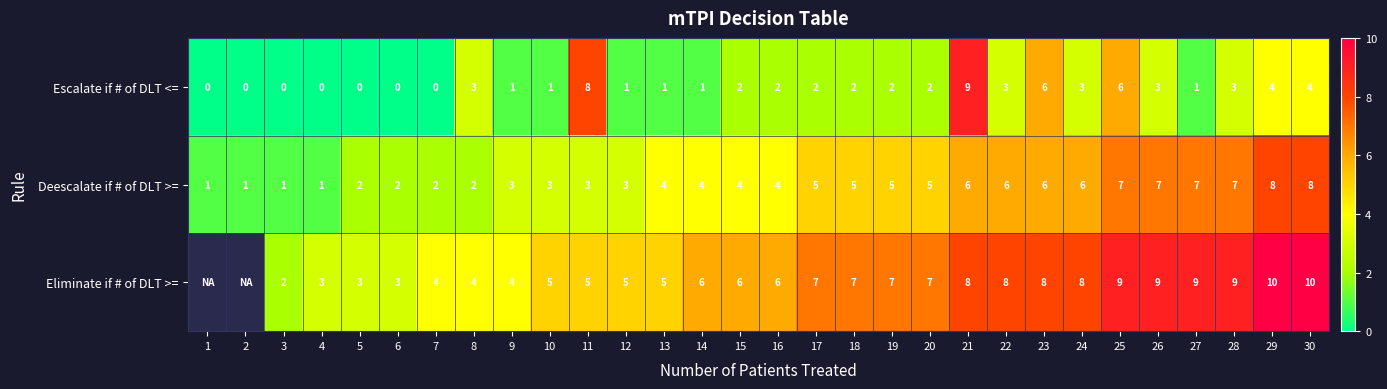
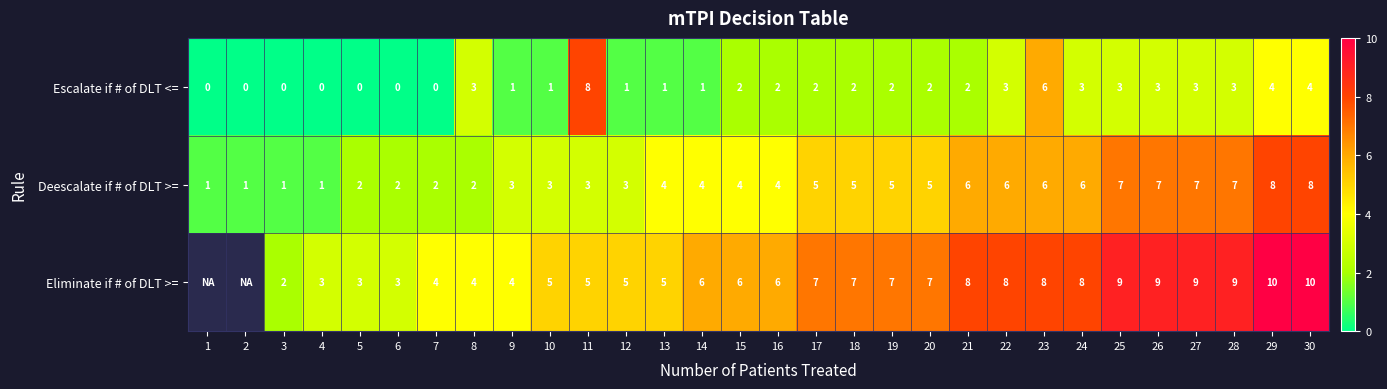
  {
    "Escalate if # of DLT <=": {
      "1": 0,
      "2": 0,
      "3": 0,
      "4": 0,
      "5": 0,
      "6": 0,
      "7": 0,
      "8": 3,
      "9": 1,
      "10": 1,
      "11": 8,
      "12": 1,
      "13": 1,
      "14": 1,
      "15": 2,
      "16": 2,
      "17": 2,
      "18": 2,
      "19": 2,
      "20": 2,
-     "21": 9,
+     "21": 2,
      "22": 3,
      "23": 6,
      "24": 3,
-     "25": 6,
+     "25": 3,
      "26": 3,
-     "27": 1,
+     "27": 3,
      "28": 3,
      "29": 4,
      "30": 4
    },
    "Deescalate if # of DLT >=": {
      "1": 1,
      "2": 1,
      "3": 1,
      "4": 1,
      "5": 2,
      "6": 2,
      "7": 2,
      "8": 2,
      "9": 3,
      "10": 3,
      "11": 3,
      "12": 3,
      "13": 4,
      "14": 4,
      "15": 4,
      "16": 4,
      "17": 5,
      "18": 5,
      "19": 5,
      "20": 5,
      "21": 6,
      "22": 6,
      "23": 6,
      "24": 6,
      "25": 7,
      "26": 7,
      "27": 7,
      "28": 7,
      "29": 8,
      "30": 8
    },
    "Eliminate if # of DLT >=": {
      "3": 2,
      "4": 3,
      "5": 3,
      "6": 3,
      "7": 4,
      "8": 4,
      "9": 4,
      "10": 5,
      "11": 5,
      "12": 5,
      "13": 5,
      "14": 6,
      "15": 6,
      "16": 6,
      "17": 7,
      "18": 7,
      "19": 7,
      "20": 7,
      "21": 8,
      "22": 8,
      "23": 8,
      "24": 8,
      "25": 9,
      "26": 9,
      "27": 9,
      "28": 9,
      "29": 10,
      "30": 10
    }
  }
